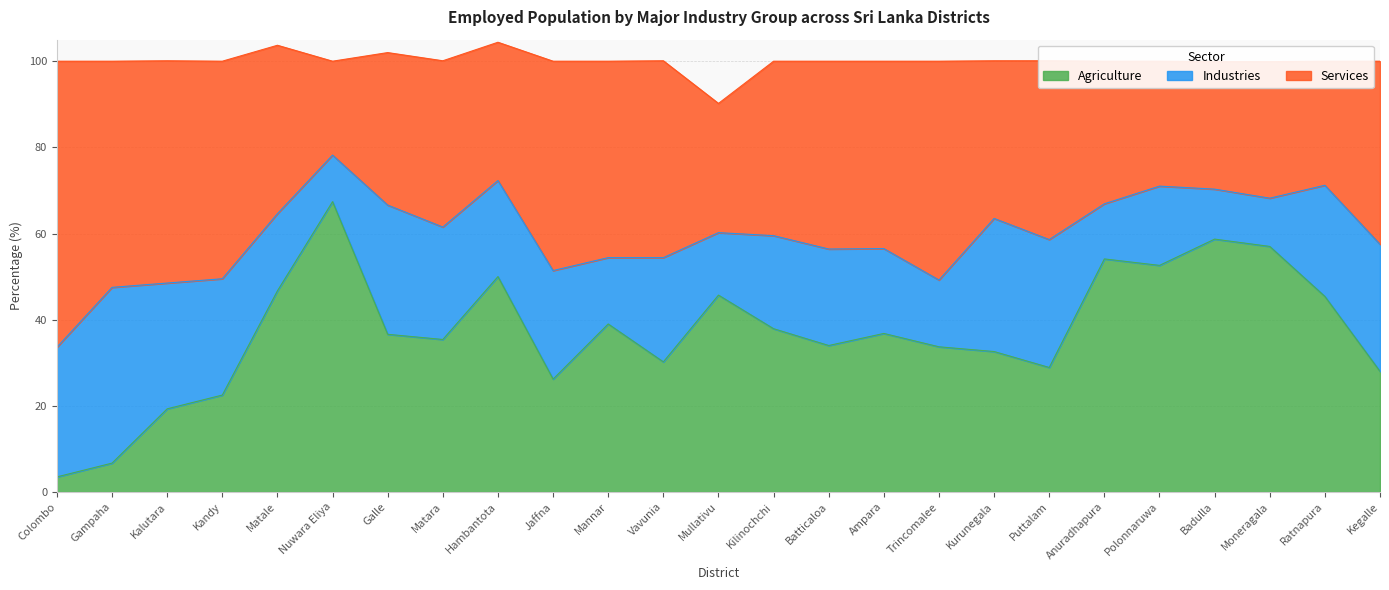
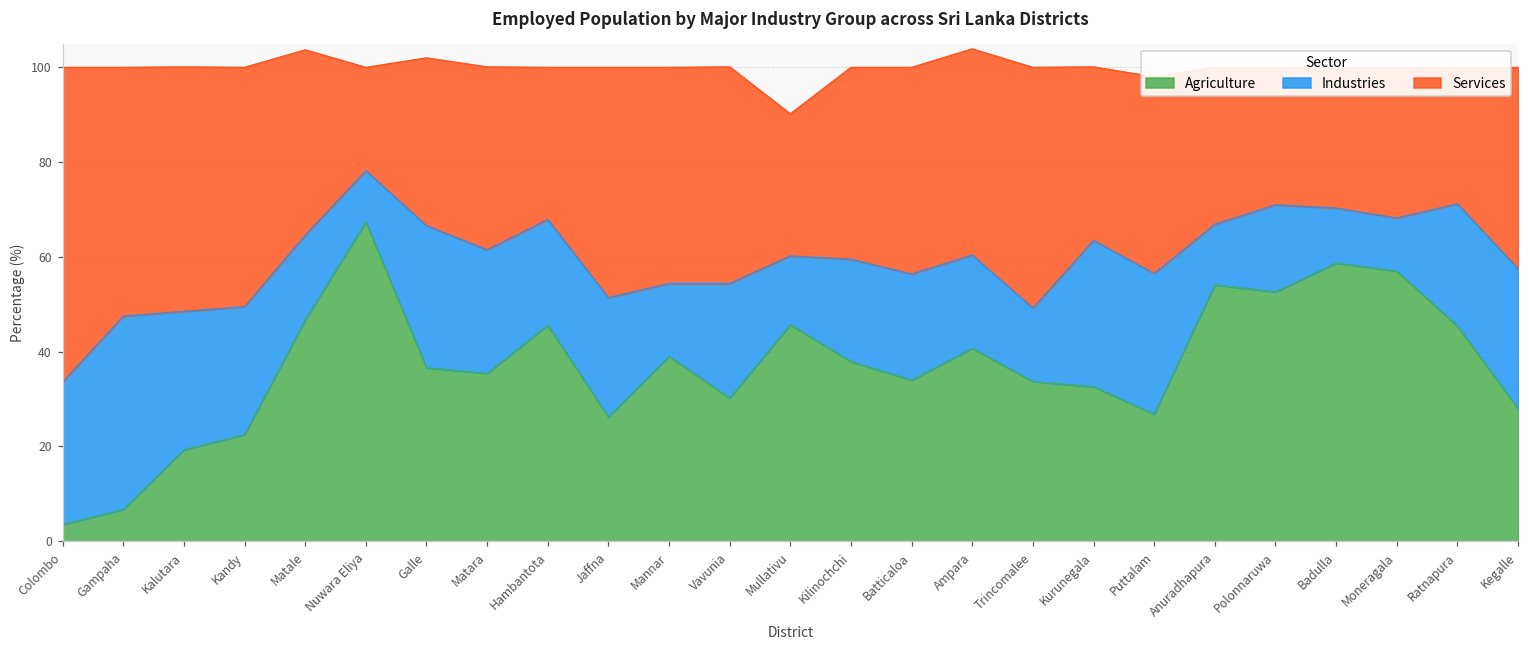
  {
    "Agriculture": {
      "Colombo": 4,
      "Gampaha": 7,
      "Kalutara": 19,
      "Kandy": 23,
      "Matale": 47,
      "Nuwara Eliya": 67,
      "Galle": 37,
      "Matara": 35,
-     "Hambantota": 50,
+     "Hambantota": 46,
      "Jaffna": 26,
      "Mannar": 39,
      "Vavunia": 30,
      "Mullativu": 46,
      "Kilinochchi": 38,
      "Batticaloa": 34,
-     "Ampara": 37,
+     "Ampara": 41,
      "Trincomalee": 34,
      "Kurunegala": 33,
-     "Puttalam": 29,
+     "Puttalam": 27,
      "Anuradhapura": 54,
      "Polonnaruwa": 53,
      "Badulla": 59,
      "Moneragala": 57,
      "Ratnapura": 45,
      "Kegalle": 28
    },
    "Industries": {
      "Colombo": 30,
      "Gampaha": 41,
      "Kalutara": 29,
      "Kandy": 27,
      "Matale": 18,
      "Nuwara Eliya": 11,
      "Galle": 30,
      "Matara": 26,
      "Hambantota": 22,
      "Jaffna": 25,
      "Mannar": 15,
      "Vavunia": 24,
      "Mullativu": 15,
      "Kilinochchi": 22,
      "Batticaloa": 22,
      "Ampara": 20,
      "Trincomalee": 16,
      "Kurunegala": 31,
      "Puttalam": 30,
      "Anuradhapura": 13,
      "Polonnaruwa": 18,
      "Badulla": 12,
      "Moneragala": 11,
      "Ratnapura": 26,
      "Kegalle": 30
    },
    "Services": {
      "Colombo": 66,
      "Gampaha": 53,
      "Kalutara": 52,
      "Kandy": 51,
      "Matale": 39,
      "Nuwara Eliya": 22,
      "Galle": 35,
      "Matara": 39,
      "Hambantota": 32,
      "Jaffna": 49,
      "Mannar": 46,
      "Vavunia": 46,
      "Mullativu": 30,
      "Kilinochchi": 41,
      "Batticaloa": 44,
      "Ampara": 44,
      "Trincomalee": 51,
      "Kurunegala": 37,
      "Kegalle": 43
    }
  }
